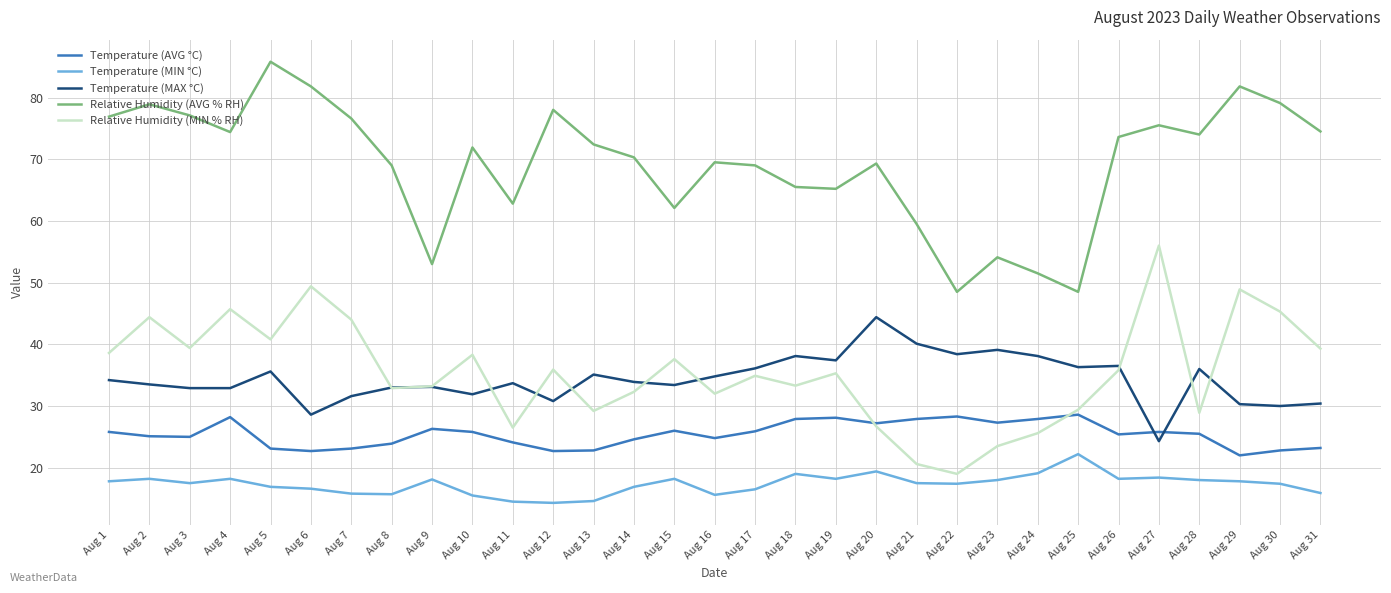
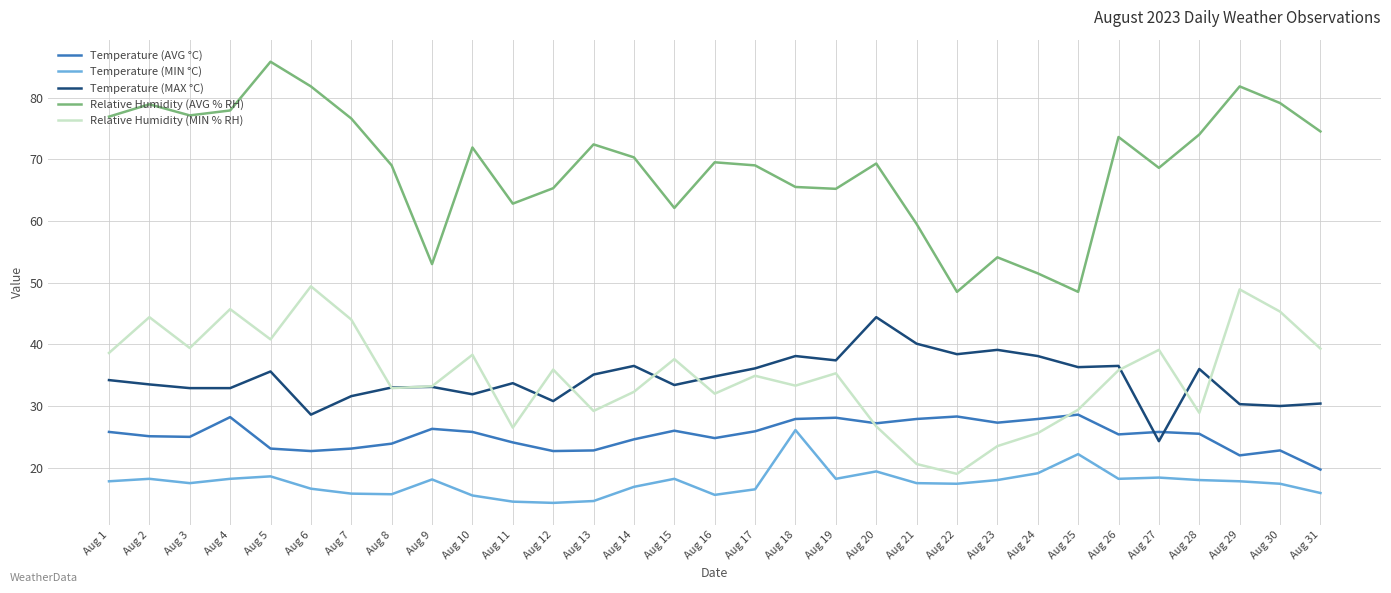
  {
    "Temperature (AVG °C)": {
      "Aug 1": 26,
      "Aug 2": 25,
      "Aug 3": 25,
      "Aug 4": 28,
      "Aug 5": 23,
      "Aug 6": 23,
      "Aug 7": 23,
      "Aug 8": 24,
      "Aug 9": 26,
      "Aug 10": 26,
      "Aug 11": 24,
      "Aug 12": 23,
      "Aug 13": 23,
      "Aug 14": 25,
      "Aug 15": 26,
      "Aug 16": 25,
      "Aug 17": 26,
      "Aug 18": 28,
      "Aug 19": 28,
      "Aug 20": 27,
      "Aug 21": 28,
      "Aug 22": 28,
      "Aug 23": 27,
      "Aug 24": 28,
      "Aug 25": 29,
      "Aug 26": 25,
      "Aug 27": 26,
      "Aug 28": 26,
      "Aug 29": 22,
      "Aug 30": 23,
-     "Aug 31": 23
+     "Aug 31": 20
    },
    "Temperature (MIN °C)": {
      "Aug 1": 18,
      "Aug 2": 18,
      "Aug 3": 18,
      "Aug 4": 18,
-     "Aug 5": 17,
+     "Aug 5": 19,
      "Aug 6": 17,
      "Aug 7": 16,
      "Aug 8": 16,
      "Aug 9": 18,
      "Aug 10": 16,
      "Aug 11": 15,
      "Aug 12": 14,
      "Aug 13": 15,
      "Aug 14": 17,
      "Aug 15": 18,
      "Aug 16": 16,
      "Aug 17": 17,
-     "Aug 18": 19,
+     "Aug 18": 26,
      "Aug 19": 18,
      "Aug 20": 19,
      "Aug 21": 18,
      "Aug 22": 17,
      "Aug 23": 18,
      "Aug 24": 19,
      "Aug 25": 22,
      "Aug 26": 18,
      "Aug 27": 18,
      "Aug 28": 18,
      "Aug 29": 18,
      "Aug 30": 17,
      "Aug 31": 16
    },
    "Temperature (MAX °C)": {
      "Aug 1": 34,
      "Aug 2": 34,
      "Aug 3": 33,
      "Aug 4": 33,
      "Aug 5": 36,
      "Aug 6": 29,
      "Aug 7": 32,
      "Aug 10": 32,
      "Aug 11": 34,
      "Aug 12": 31,
      "Aug 13": 35,
-     "Aug 14": 34,
+     "Aug 14": 37,
      "Aug 15": 33,
      "Aug 16": 35,
      "Aug 17": 36,
      "Aug 18": 38,
      "Aug 19": 37,
      "Aug 20": 44,
      "Aug 21": 40,
      "Aug 22": 38,
      "Aug 23": 39,
      "Aug 24": 38,
      "Aug 25": 36,
      "Aug 26": 37,
      "Aug 27": 24,
      "Aug 28": 36,
      "Aug 29": 30,
      "Aug 30": 30,
      "Aug 31": 30
    },
    "Relative Humidity (AVG % RH)": {
      "Aug 1": 77,
      "Aug 2": 79,
      "Aug 3": 77,
-     "Aug 4": 74,
+     "Aug 4": 78,
      "Aug 5": 86,
      "Aug 6": 82,
      "Aug 7": 77,
      "Aug 8": 69,
      "Aug 9": 53,
      "Aug 10": 72,
      "Aug 11": 63,
-     "Aug 12": 78,
+     "Aug 12": 65,
      "Aug 13": 72,
      "Aug 14": 70,
      "Aug 15": 62,
      "Aug 16": 70,
      "Aug 17": 69,
      "Aug 18": 66,
      "Aug 19": 65,
      "Aug 20": 69,
      "Aug 21": 60,
      "Aug 22": 49,
      "Aug 23": 54,
      "Aug 24": 52,
      "Aug 25": 49,
      "Aug 26": 74,
-     "Aug 27": 76,
+     "Aug 27": 69,
      "Aug 28": 74,
      "Aug 29": 82,
      "Aug 30": 79,
      "Aug 31": 75
    },
    "Relative Humidity (MIN % RH)": {
      "Aug 1": 39,
      "Aug 2": 44,
      "Aug 3": 39,
      "Aug 4": 46,
      "Aug 5": 41,
      "Aug 6": 49,
      "Aug 7": 44,
      "Aug 10": 38,
      "Aug 11": 27,
      "Aug 12": 36,
      "Aug 13": 29,
      "Aug 14": 32,
      "Aug 15": 38,
      "Aug 16": 32,
      "Aug 17": 35,
      "Aug 18": 33,
      "Aug 19": 35,
      "Aug 20": 27,
      "Aug 21": 21,
      "Aug 22": 19,
      "Aug 23": 24,
      "Aug 24": 26,
      "Aug 25": 29,
      "Aug 26": 36,
-     "Aug 27": 56,
+     "Aug 27": 39,
      "Aug 28": 29,
      "Aug 29": 49,
      "Aug 30": 45,
      "Aug 31": 39
    }
  }
